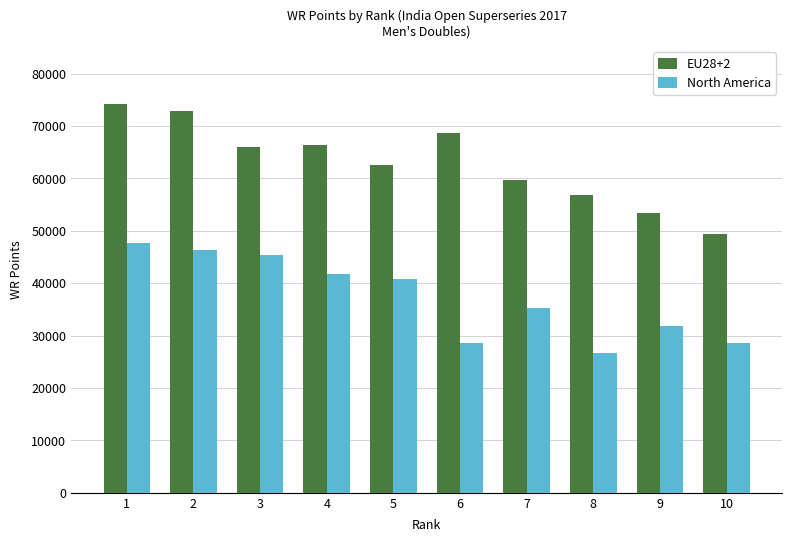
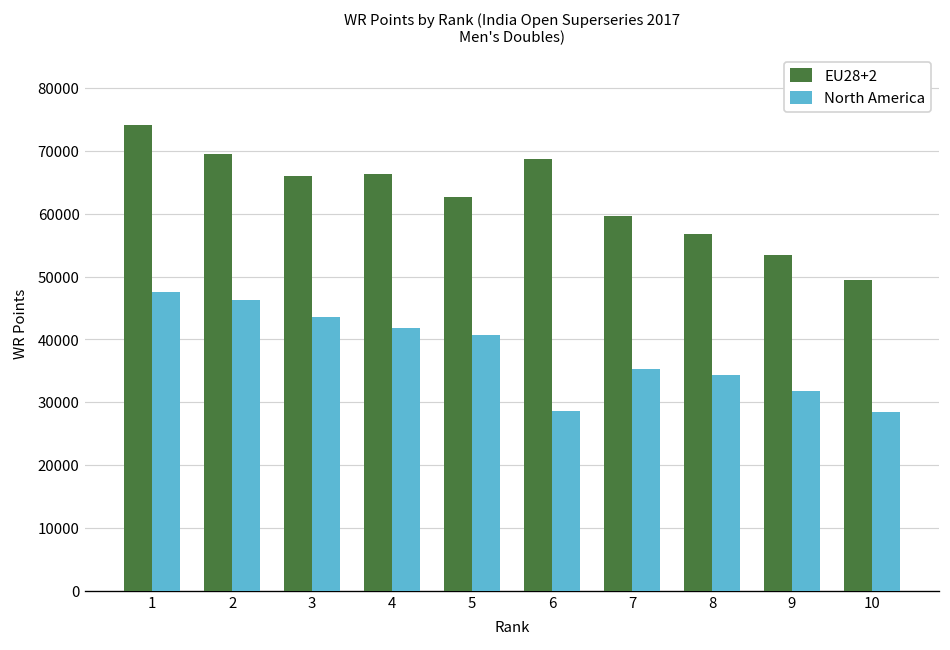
  {
    "EU28+2": {
      "1": 74000,
-     "2": 73000,
+     "2": 70000,
      "3": 66000,
      "4": 66000,
      "5": 63000,
      "6": 69000,
      "7": 60000,
      "8": 57000,
      "9": 53000,
      "10": 49000
    },
    "North America": {
      "1": 48000,
      "2": 46000,
-     "3": 45000,
+     "3": 44000,
      "4": 42000,
      "5": 41000,
      "6": 29000,
      "7": 35000,
-     "8": 27000,
+     "8": 34000,
      "9": 32000,
      "10": 29000
    }
  }
